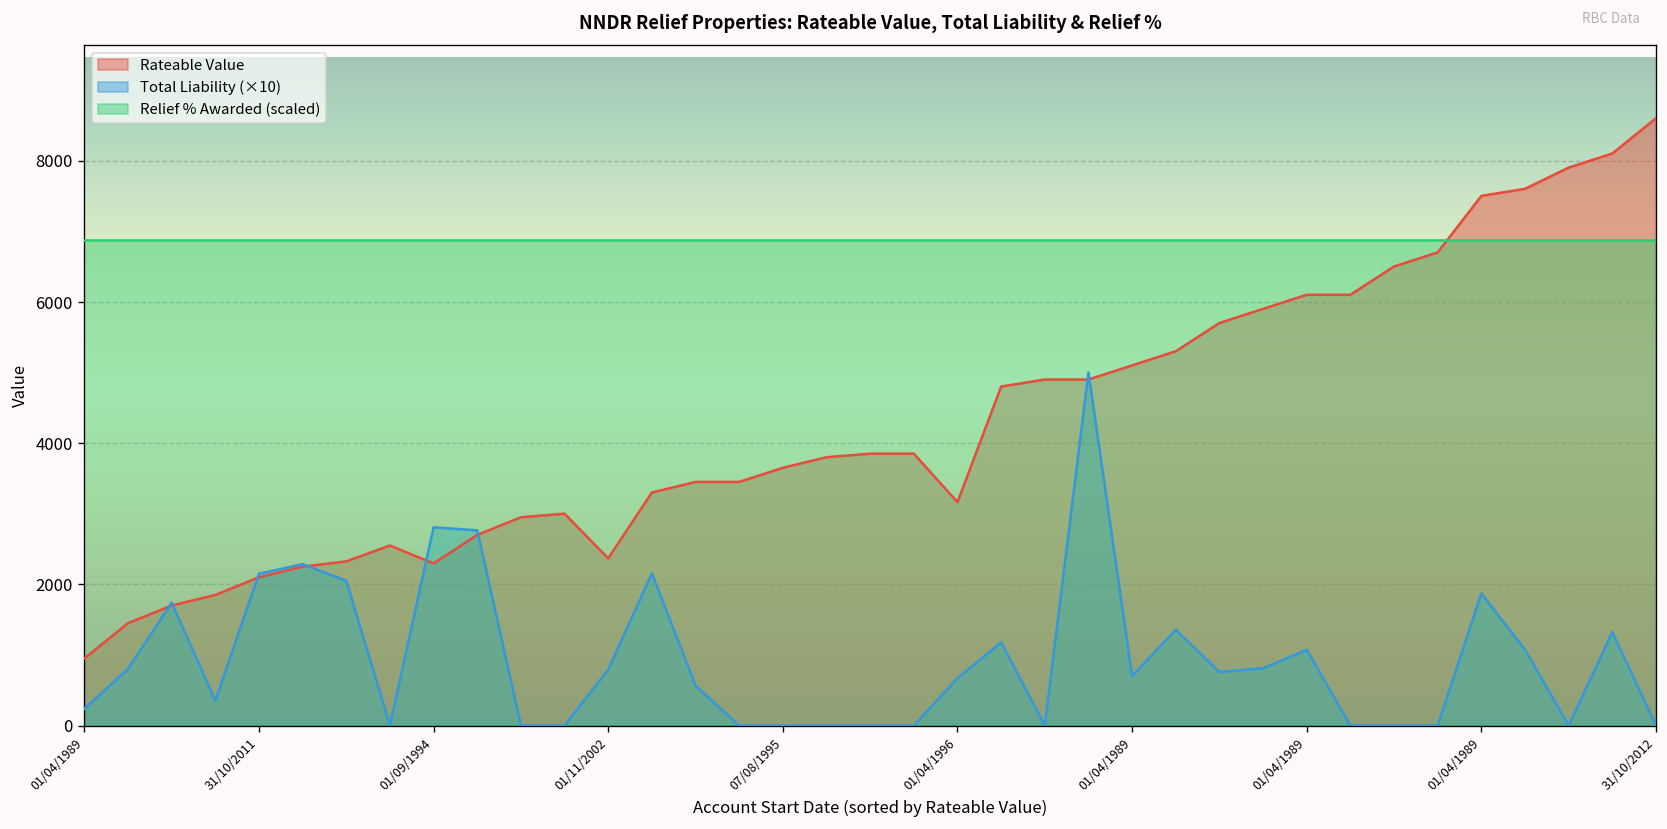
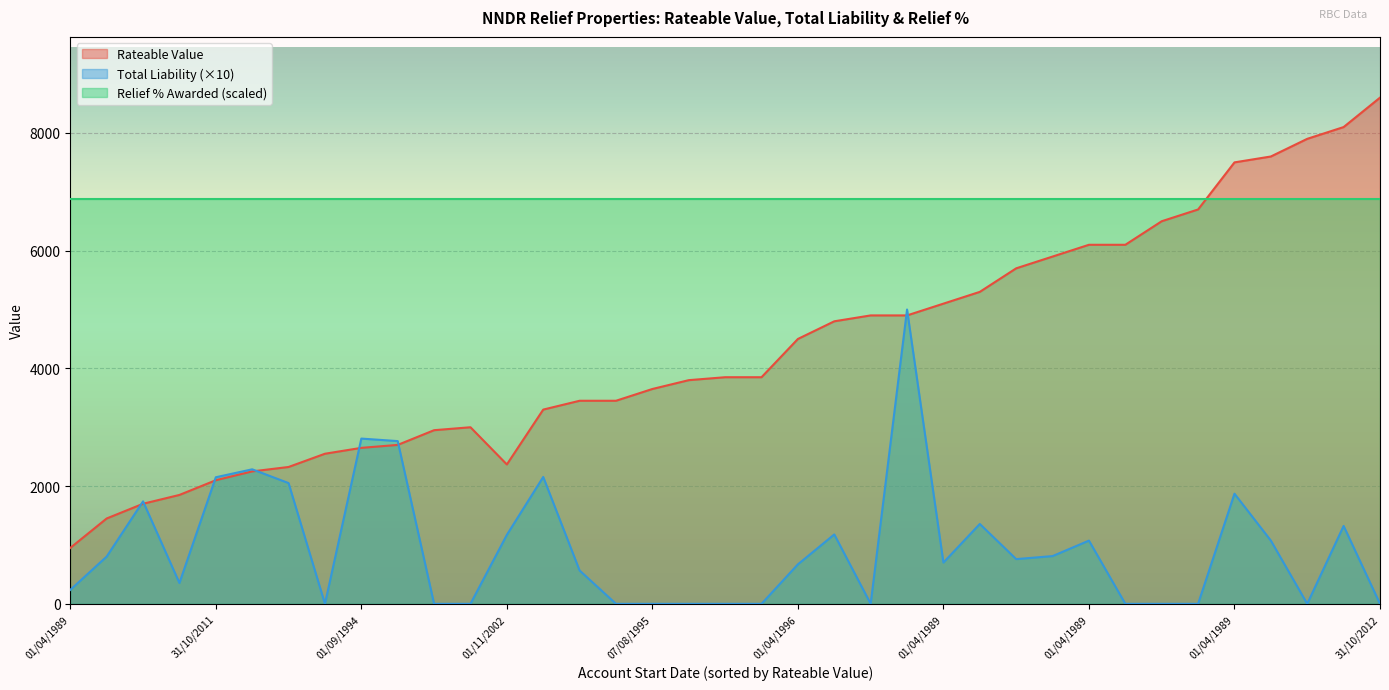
  {
    "Rateable Value": {
      "31/10/2011": 2100,
-     "01/09/1994": 2300,
+     "01/09/1994": 2700,
      "01/11/2002": 2400,
      "07/08/1995": 3700,
-     "01/04/1996": 3200,
+     "01/04/1996": 4500,
      "31/10/2012": 8600
    },
    "Total Liability (×10)": {
      "31/10/2011": 2200,
      "01/09/1994": 2800,
-     "01/11/2002": 800,
+     "01/11/2002": 1200,
      "07/08/1995": 0,
      "01/04/1996": 700,
      "31/10/2012": 0
    },
    "Relief % Awarded (scaled)": {
      "31/10/2011": 6900,
      "01/09/1994": 6900,
      "01/11/2002": 6900,
      "07/08/1995": 6900,
      "01/04/1996": 6900,
      "31/10/2012": 6900
    }
  }
